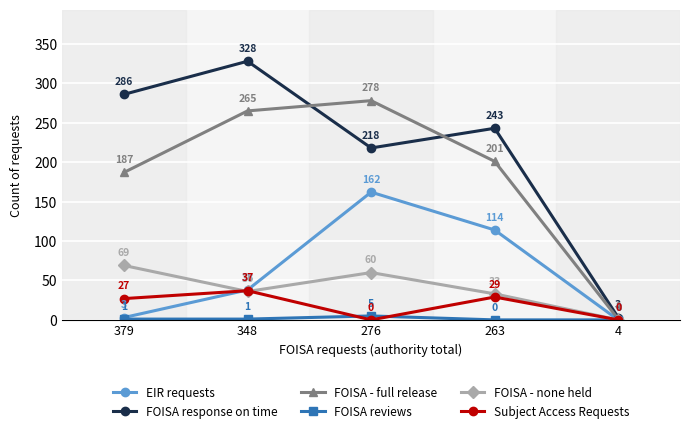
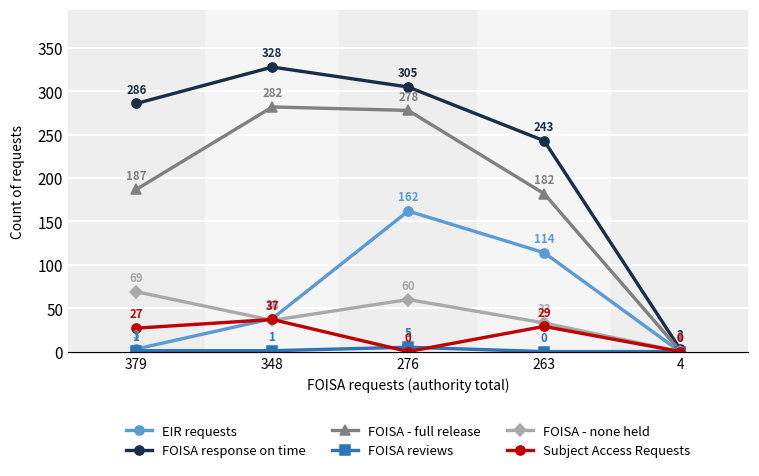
  {
    "EIR requests": {
      "276": 162,
      "263": 114
    },
    "FOISA response on time": {
      "379": 286,
      "348": 328,
-     "276": 218,
+     "276": 305,
      "263": 243
    },
    "FOISA - full release": {
      "379": 187,
-     "348": 265,
+     "348": 282,
      "276": 278,
-     "263": 201
+     "263": 182
    },
    "FOISA reviews": {
      "348": 1,
      "263": 0
    },
    "FOISA - none held": {
      "379": 69,
      "276": 60
    },
    "Subject Access Requests": {
      "379": 27
    }
  }
